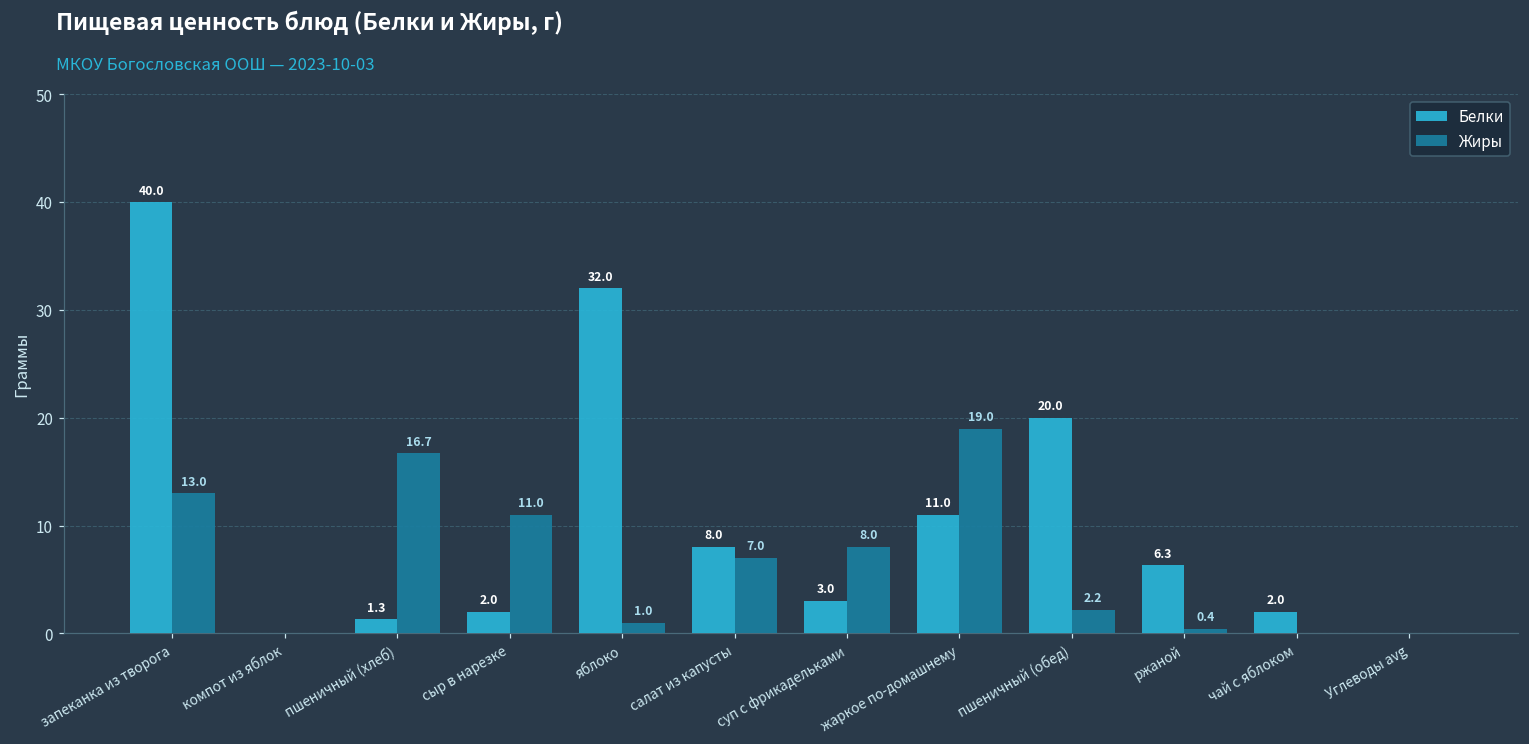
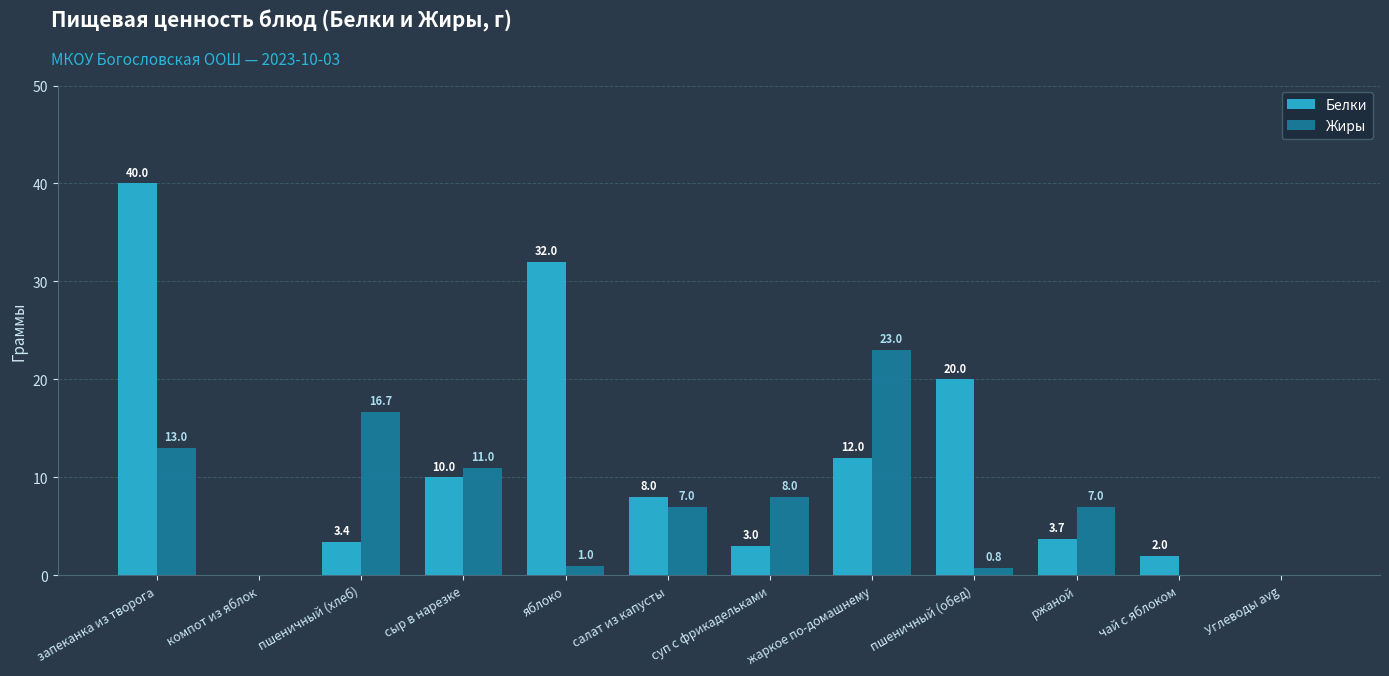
  {
    "Белки": {
      "запеканка из творога": 40.0,
-     "пшеничный (хлеб)": 1.3,
-     "сыр в нарезке": 2.0,
+     "пшеничный (хлеб)": 3.4,
+     "сыр в нарезке": 10.0,
      "яблоко": 32.0,
      "салат из капусты": 8.0,
      "суп с фрикадельками": 3.0,
-     "жаркое по-домашнему": 11.0,
+     "жаркое по-домашнему": 12.0,
      "пшеничный (обед)": 20.0,
-     "ржаной": 6.3,
+     "ржаной": 3.7,
      "чай с яблоком": 2.0
    },
    "Жиры": {
      "запеканка из творога": 13.0,
      "пшеничный (хлеб)": 16.7,
      "сыр в нарезке": 11.0,
      "яблоко": 1.0,
      "салат из капусты": 7.0,
      "суп с фрикадельками": 8.0,
-     "жаркое по-домашнему": 19.0,
-     "пшеничный (обед)": 2.2,
-     "ржаной": 0.4
+     "жаркое по-домашнему": 23.0,
+     "пшеничный (обед)": 0.8,
+     "ржаной": 7.0
    }
  }
